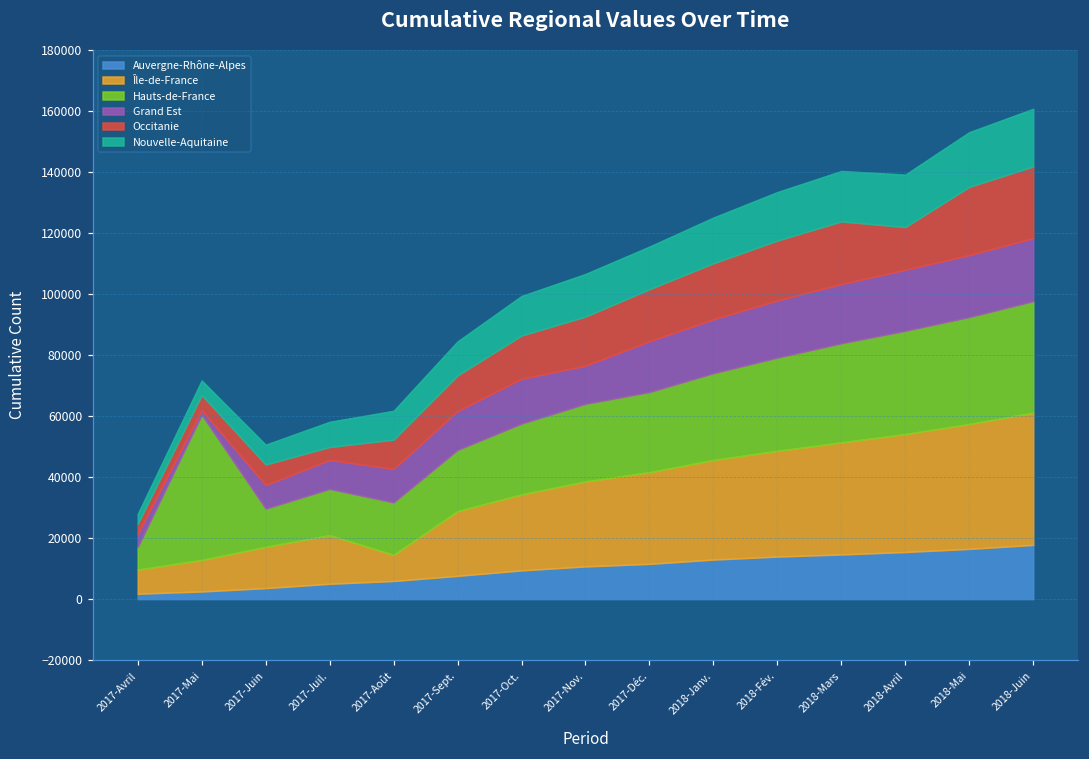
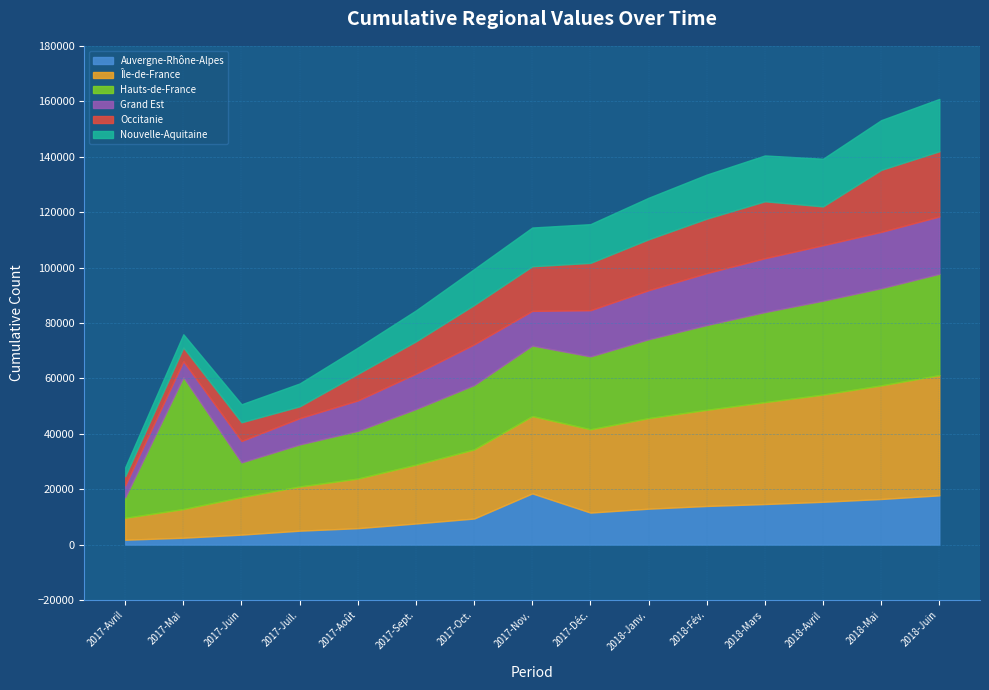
  {
    "Auvergne-Rhône-Alpes": {
      "2017-Avril": 2000,
      "2017-Mai": 2000,
      "2017-Juin": 4000,
      "2017-Juil.": 5000,
      "2017-Août": 6000,
      "2017-Sept.": 8000,
      "2017-Oct.": 9000,
-     "2017-Nov.": 11000,
+     "2017-Nov.": 18000,
      "2017-Déc.": 12000,
      "2018-Janv.": 13000,
      "2018-Fév.": 14000,
      "2018-Mars": 15000,
      "2018-Avril": 15000,
      "2018-Mai": 16000,
      "2018-Juin": 18000
    },
    "Île-de-France": {
      "2017-Avril": 8000,
      "2017-Mai": 10000,
      "2017-Juin": 14000,
      "2017-Juil.": 16000,
-     "2017-Août": 9000,
+     "2017-Août": 18000,
      "2017-Sept.": 21000,
      "2017-Oct.": 25000,
      "2017-Nov.": 28000,
      "2017-Déc.": 30000,
      "2018-Janv.": 33000,
      "2018-Fév.": 35000,
      "2018-Mars": 37000,
      "2018-Avril": 39000,
      "2018-Mai": 41000,
      "2018-Juin": 43000
    },
    "Hauts-de-France": {
      "2017-Avril": 7000,
      "2017-Mai": 48000,
      "2017-Juin": 13000,
      "2017-Juil.": 15000,
      "2017-Août": 17000,
      "2017-Sept.": 20000,
      "2017-Oct.": 23000,
      "2017-Nov.": 25000,
      "2017-Déc.": 26000,
      "2018-Janv.": 28000,
      "2018-Fév.": 31000,
      "2018-Mars": 33000,
      "2018-Avril": 34000,
      "2018-Mai": 35000,
      "2018-Juin": 37000
    },
    "Grand Est": {
      "2017-Avril": 4000,
-     "2017-Mai": 2000,
+     "2017-Mai": 6000,
      "2017-Juin": 8000,
      "2017-Juil.": 10000,
      "2017-Août": 11000,
      "2017-Sept.": 13000,
      "2017-Oct.": 15000,
      "2017-Nov.": 13000,
      "2017-Déc.": 17000,
      "2018-Janv.": 18000,
      "2018-Fév.": 19000,
      "2018-Mars": 19000,
      "2018-Avril": 20000,
      "2018-Mai": 20000,
      "2018-Juin": 21000
    },
    "Occitanie": {
      "2017-Avril": 3000,
      "2017-Mai": 5000,
      "2017-Juin": 7000,
      "2017-Juil.": 4000,
      "2017-Août": 10000,
      "2017-Sept.": 12000,
      "2017-Oct.": 14000,
      "2017-Nov.": 16000,
      "2017-Déc.": 17000,
      "2018-Janv.": 18000,
      "2018-Fév.": 20000,
      "2018-Mars": 21000,
      "2018-Avril": 14000,
      "2018-Mai": 22000,
      "2018-Juin": 24000
    },
    "Nouvelle-Aquitaine": {
      "2017-Avril": 3000,
      "2017-Mai": 5000,
      "2017-Juin": 7000,
      "2017-Juil.": 8000,
      "2017-Août": 9000,
      "2017-Sept.": 11000,
      "2017-Oct.": 13000,
      "2017-Nov.": 14000,
      "2017-Déc.": 14000,
      "2018-Janv.": 15000,
      "2018-Fév.": 16000,
      "2018-Mars": 17000,
      "2018-Avril": 17000,
      "2018-Mai": 18000,
      "2018-Juin": 19000
    }
  }
